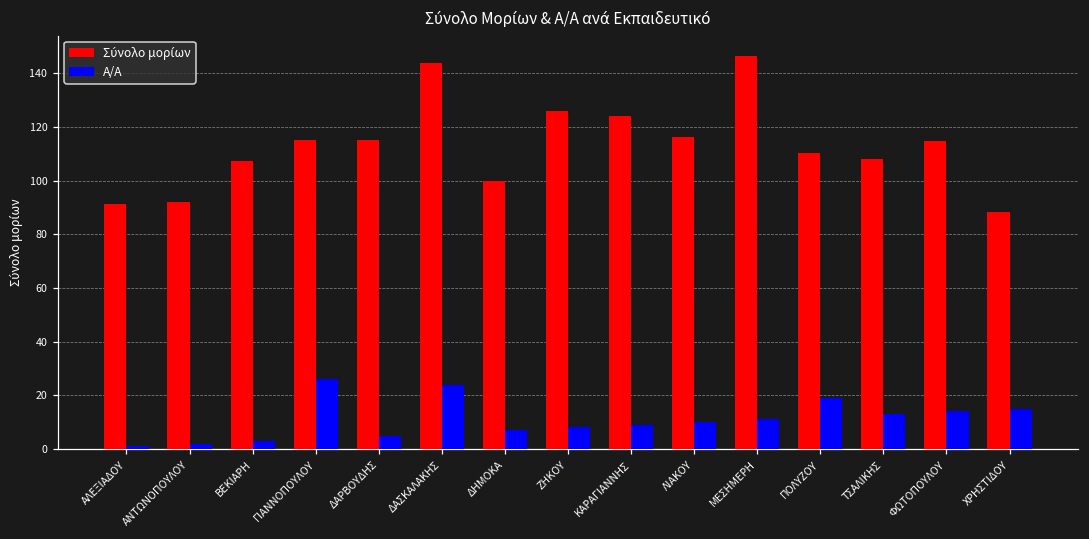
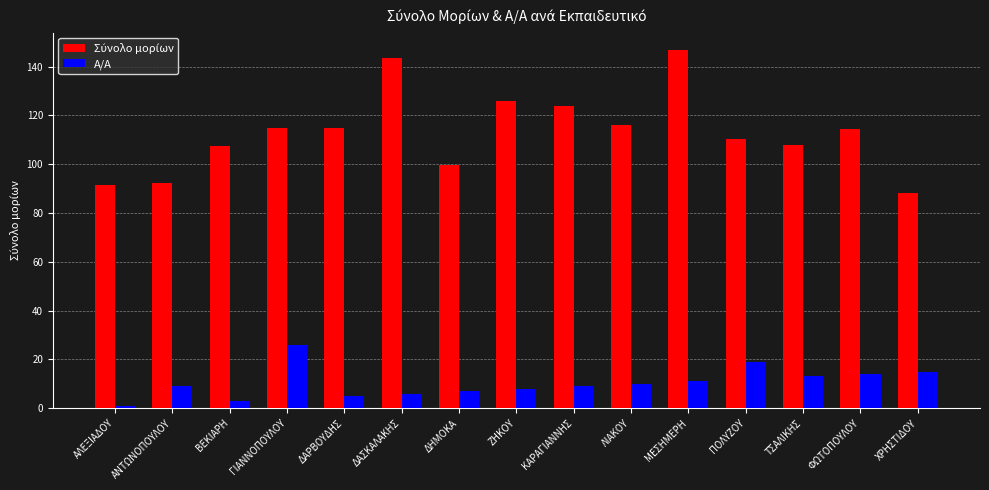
  {
    "Σύνολο μορίων": {
      "ΑΛΕΞΙΑΔΟΥ": 91,
      "ΑΝΤΩΝΟΠΟΥΛΟΥ": 92,
      "ΒΕΚΙΑΡΗ": 107,
      "ΓΙΑΝΝΟΠΟΥΛΟΥ": 115,
      "ΔΑΡΒΟΥΔΗΣ": 115,
      "ΔΑΣΚΑΛΑΚΗΣ": 144,
      "ΔΗΜΟΚΑ": 100,
      "ΖΗΚΟΥ": 126,
      "ΚΑΡΑΓΙΑΝΝΗΣ": 124,
      "ΛΙΑΚΟΥ": 116,
      "ΜΕΣΗΜΕΡΗ": 147,
      "ΠΟΛΥΖΟΥ": 110,
      "ΤΣΑΛΙΚΗΣ": 108,
      "ΦΩΤΟΠΟΥΛΟΥ": 115,
      "ΧΡΗΣΤΙΔΟΥ": 88
    },
    "Α/Α": {
-     "ΑΝΤΩΝΟΠΟΥΛΟΥ": 2,
+     "ΑΝΤΩΝΟΠΟΥΛΟΥ": 9,
      "ΒΕΚΙΑΡΗ": 3,
      "ΓΙΑΝΝΟΠΟΥΛΟΥ": 26,
      "ΔΑΡΒΟΥΔΗΣ": 5,
-     "ΔΑΣΚΑΛΑΚΗΣ": 24,
+     "ΔΑΣΚΑΛΑΚΗΣ": 6,
      "ΔΗΜΟΚΑ": 7,
      "ΖΗΚΟΥ": 8,
      "ΚΑΡΑΓΙΑΝΝΗΣ": 9,
      "ΛΙΑΚΟΥ": 10,
      "ΜΕΣΗΜΕΡΗ": 11,
      "ΠΟΛΥΖΟΥ": 19,
      "ΤΣΑΛΙΚΗΣ": 13,
      "ΦΩΤΟΠΟΥΛΟΥ": 14,
      "ΧΡΗΣΤΙΔΟΥ": 15
    }
  }
